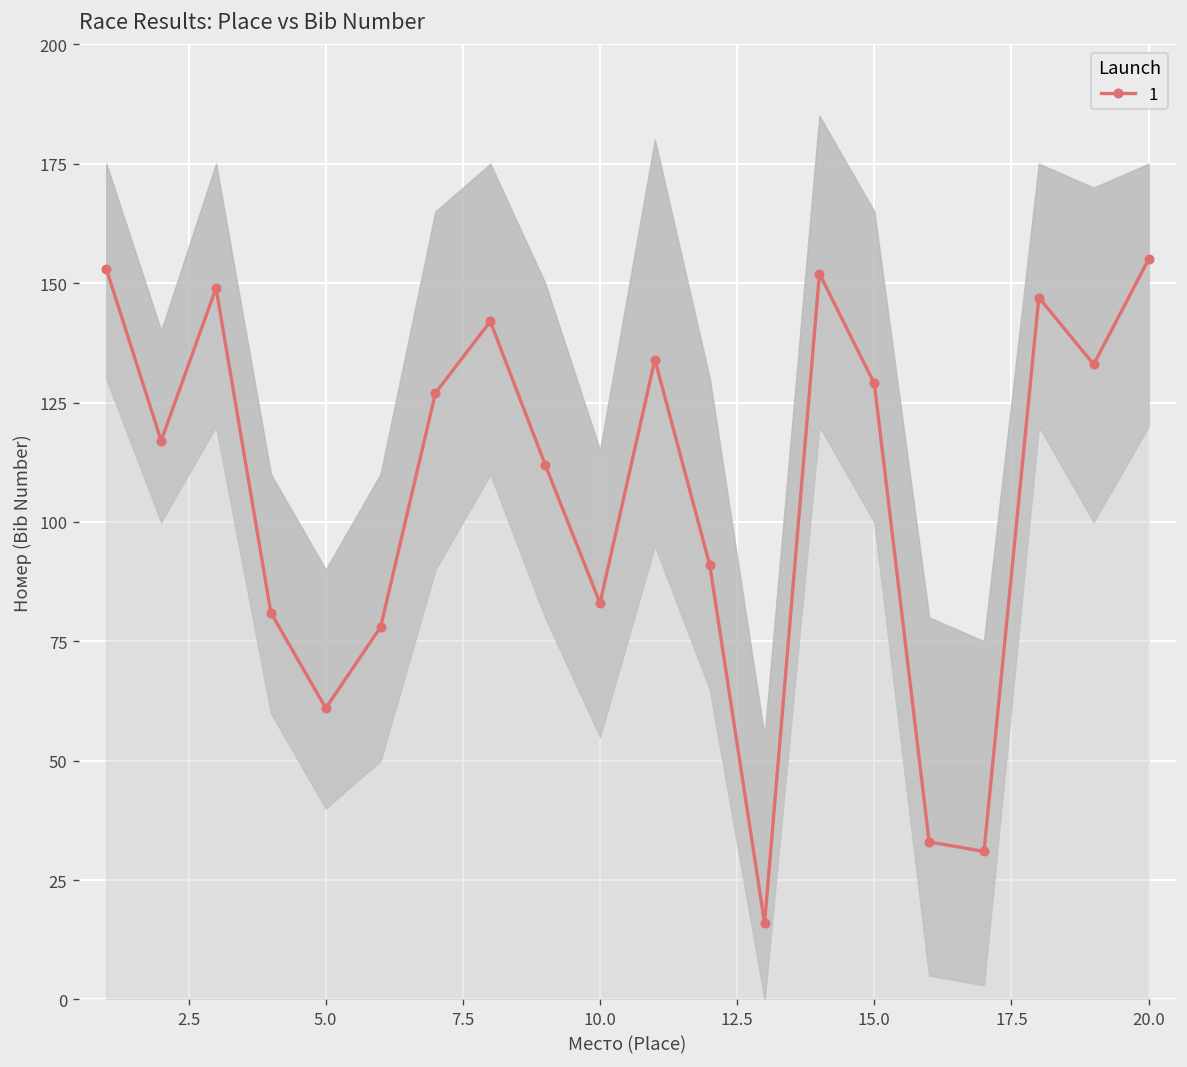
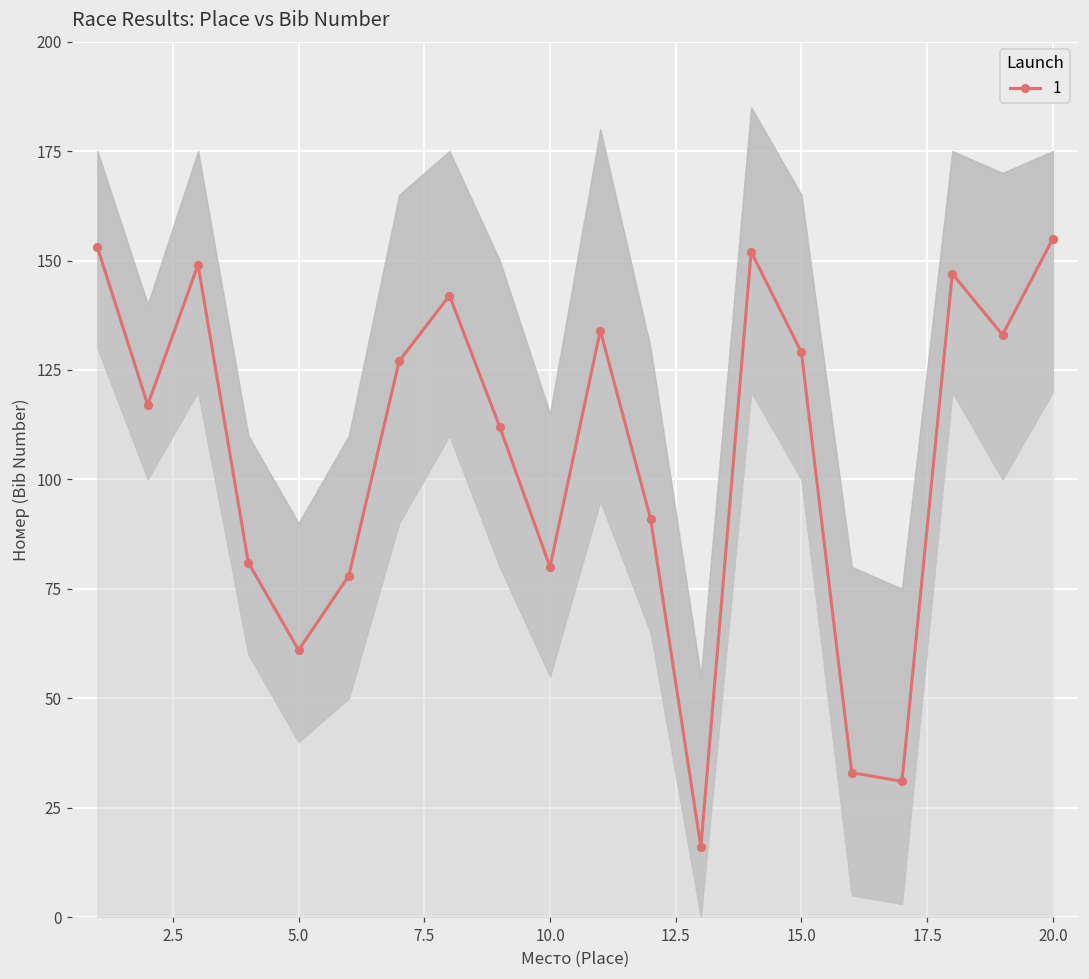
  {
    "1": {
      "5.0": 61,
-     "10.0": 83,
+     "10.0": 80,
      "15.0": 129,
      "20.0": 155
    }
  }
